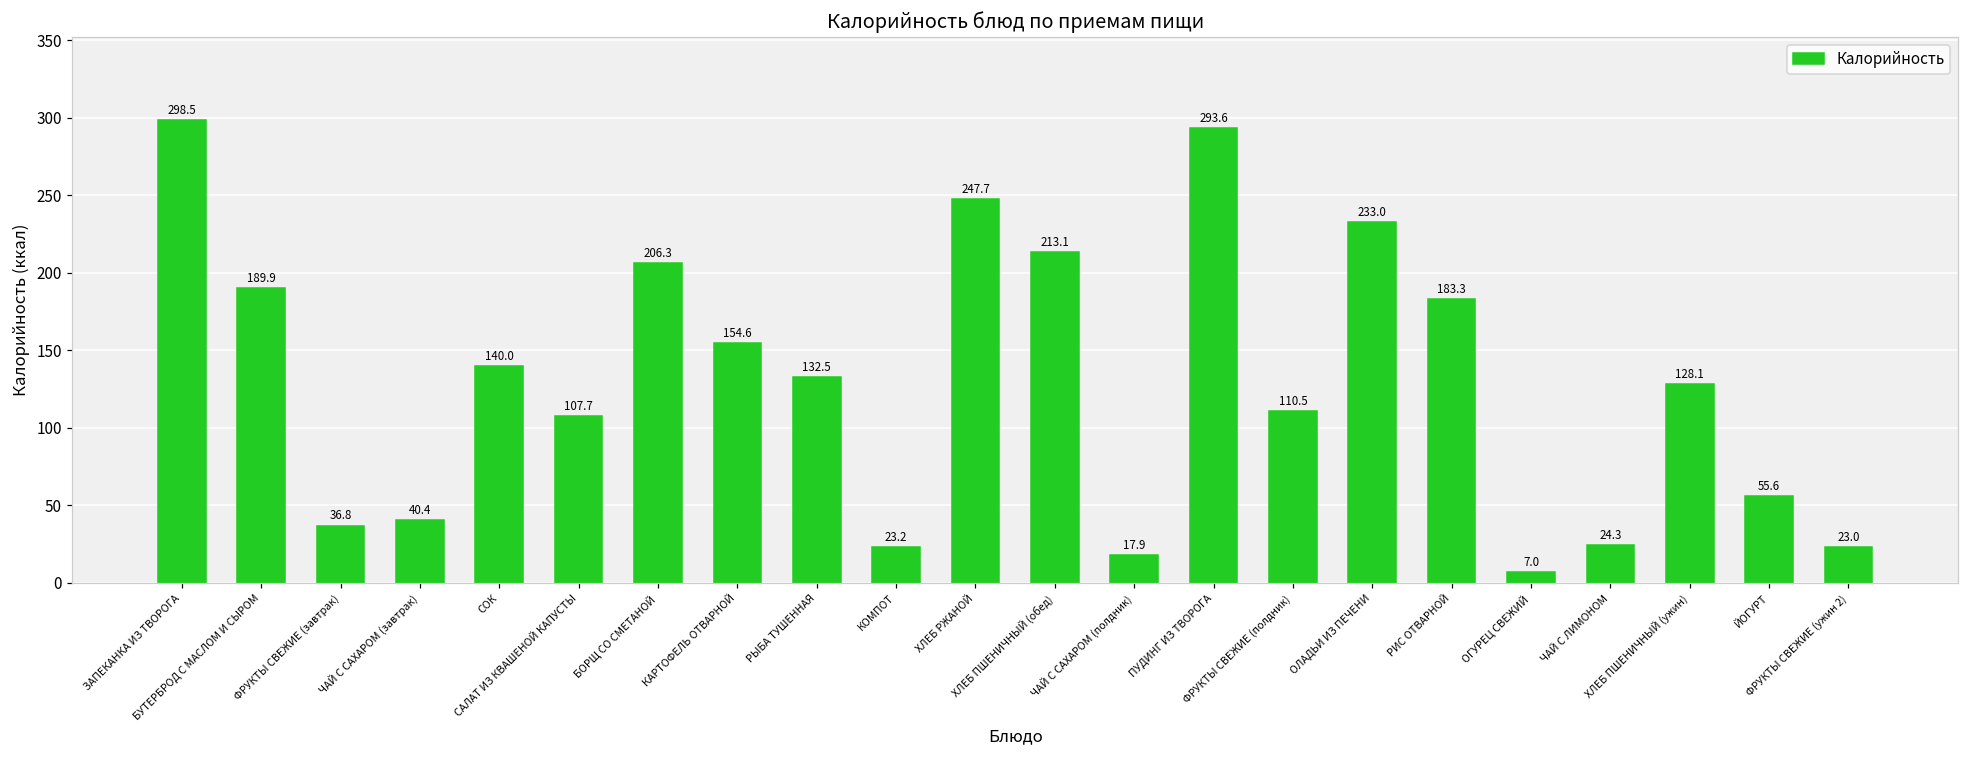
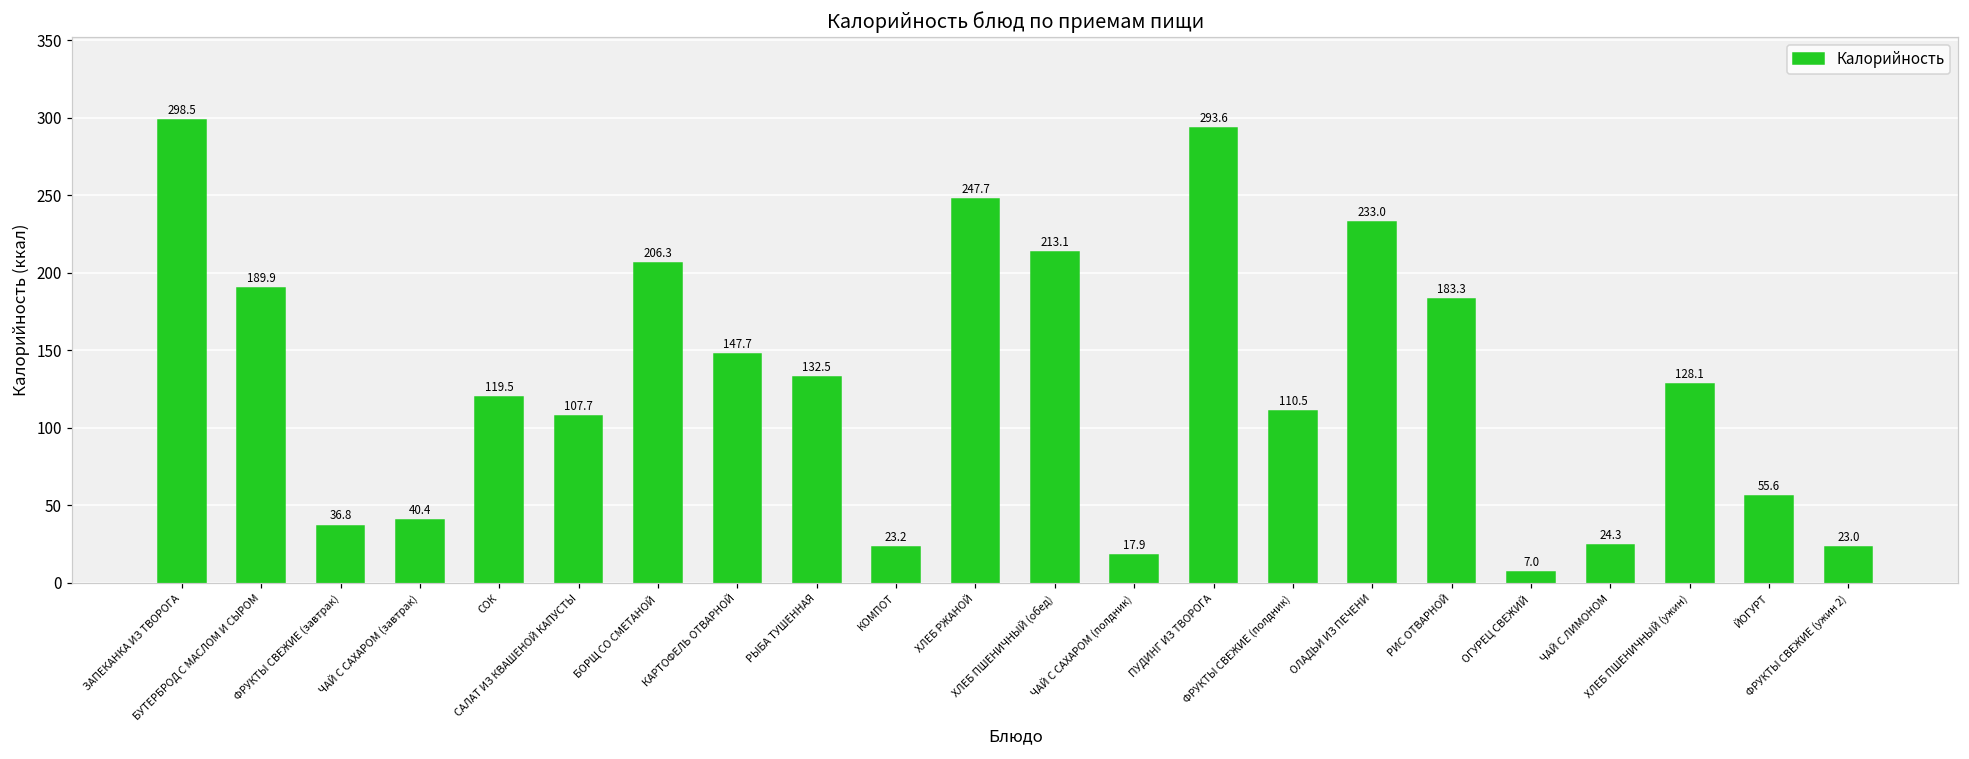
  {
    "ЗАПЕКАНКА ИЗ ТВОРОГА": 298.5,
    "БУТЕРБРОД С МАСЛОМ И СЫРОМ": 189.9,
    "ФРУКТЫ СВЕЖИЕ (завтрак)": 36.8,
    "ЧАЙ С САХАРОМ (завтрак)": 40.4,
-   "СОК": 140.0,
+   "СОК": 119.5,
    "САЛАТ ИЗ КВАШЕНОЙ КАПУСТЫ": 107.7,
    "БОРЩ СО СМЕТАНОЙ": 206.3,
-   "КАРТОФЕЛЬ ОТВАРНОЙ": 154.6,
+   "КАРТОФЕЛЬ ОТВАРНОЙ": 147.7,
    "РЫБА ТУШЕННАЯ": 132.5,
    "КОМПОТ": 23.2,
    "ХЛЕБ РЖАНОЙ": 247.7,
    "ХЛЕБ ПШЕНИЧНЫЙ (обед)": 213.1,
    "ЧАЙ С САХАРОМ (полдник)": 17.9,
    "ПУДИНГ ИЗ ТВОРОГА": 293.6,
    "ФРУКТЫ СВЕЖИЕ (полдник)": 110.5,
    "ОЛАДЬИ ИЗ ПЕЧЕНИ": 233.0,
    "РИС ОТВАРНОЙ": 183.3,
    "ОГУРЕЦ СВЕЖИЙ": 7.0,
    "ЧАЙ С ЛИМОНОМ": 24.3,
    "ХЛЕБ ПШЕНИЧНЫЙ (ужин)": 128.1,
    "ЙОГУРТ": 55.6,
    "ФРУКТЫ СВЕЖИЕ (ужин 2)": 23.0
  }
